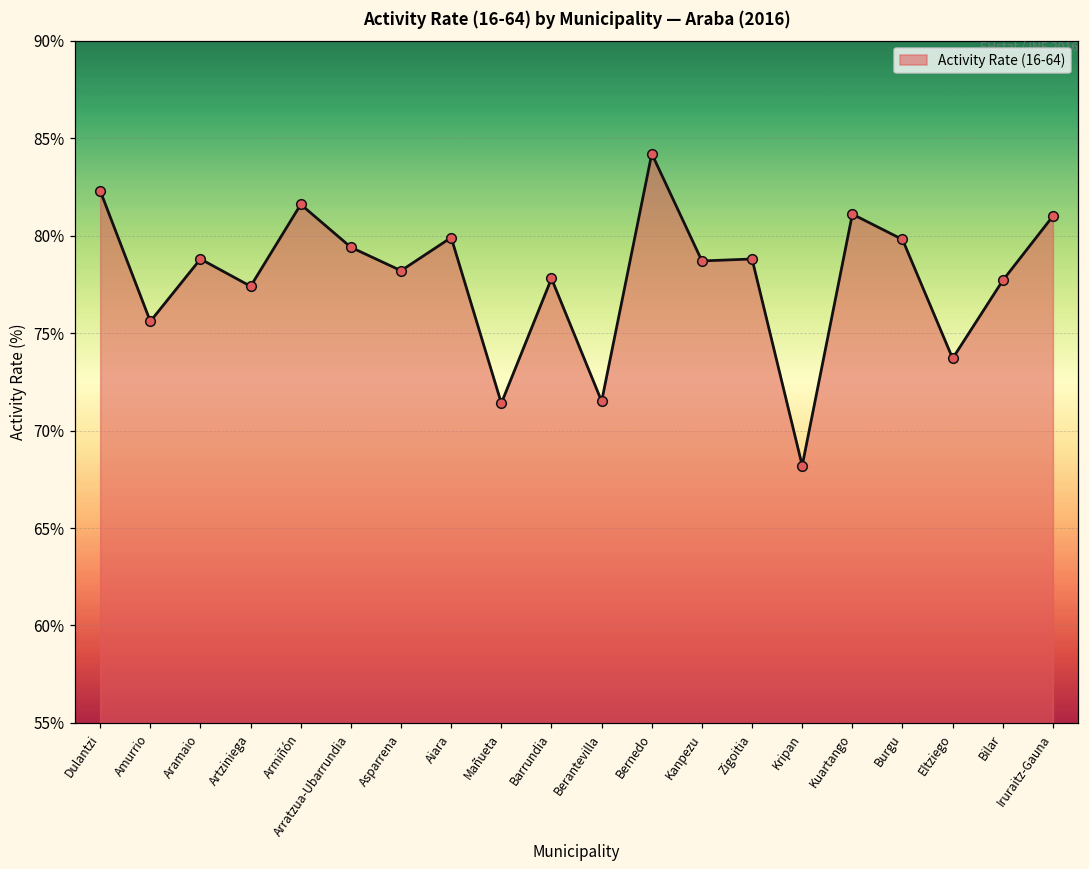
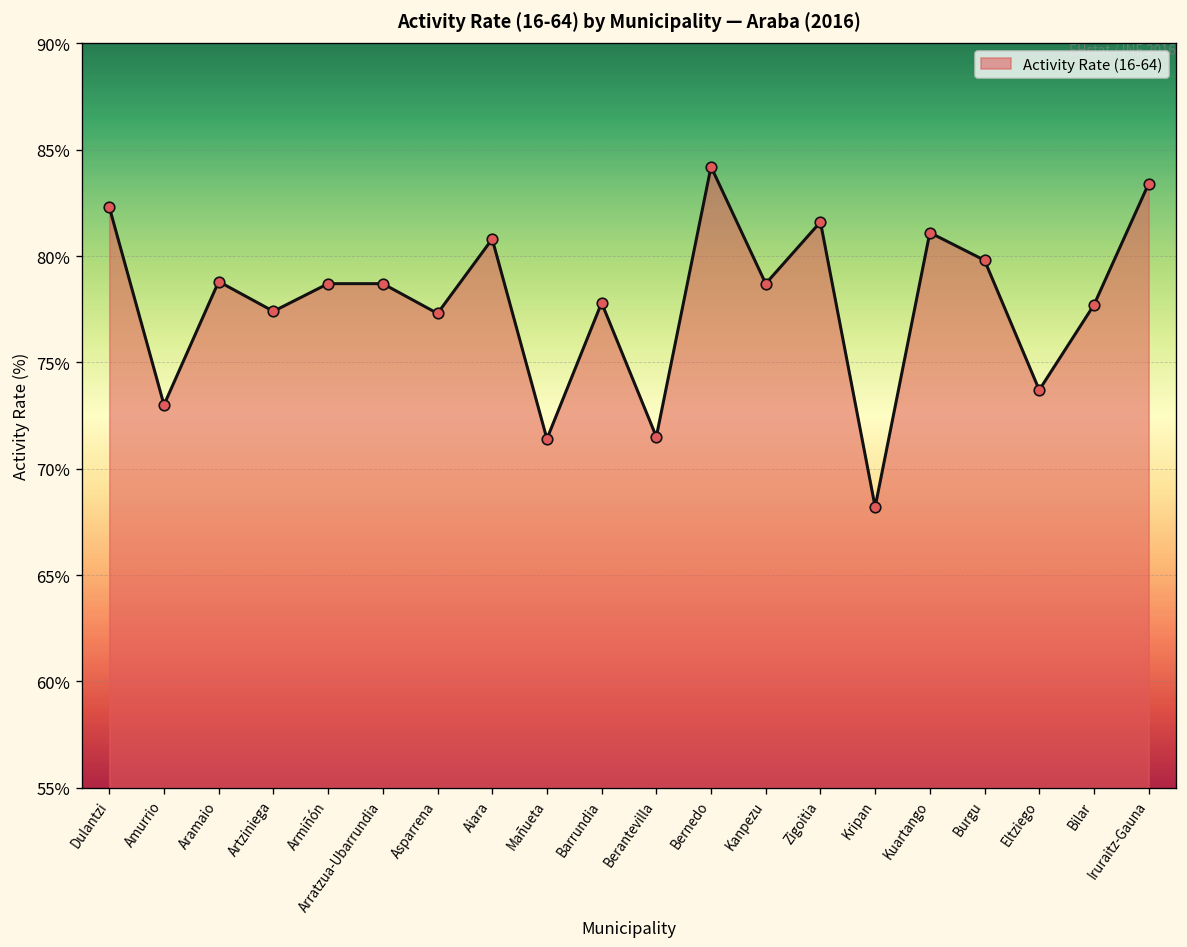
  {
    "Dulantzi": "82.3%",
-   "Amurrio": "75.6%",
+   "Amurrio": "73.0%",
    "Aramaio": "78.8%",
    "Artziniega": "77.4%",
-   "Armiñón": "81.6%",
-   "Arratzua-Ubarrundia": "79.4%",
-   "Asparrena": "78.2%",
-   "Aiara": "79.9%",
+   "Armiñón": "78.7%",
+   "Arratzua-Ubarrundia": "78.7%",
+   "Asparrena": "77.3%",
+   "Aiara": "80.8%",
    "Mañueta": "71.4%",
    "Barrundia": "77.8%",
    "Berantevilla": "71.5%",
    "Bernedo": "84.2%",
    "Kanpezu": "78.7%",
-   "Zigoitia": "78.8%",
+   "Zigoitia": "81.6%",
    "Kripan": "68.2%",
    "Kuartango": "81.1%",
    "Burgu": "79.8%",
    "Eltziego": "73.7%",
    "Bilar": "77.7%",
-   "Iruraitz-Gauna": "81.0%"
+   "Iruraitz-Gauna": "83.4%"
  }
